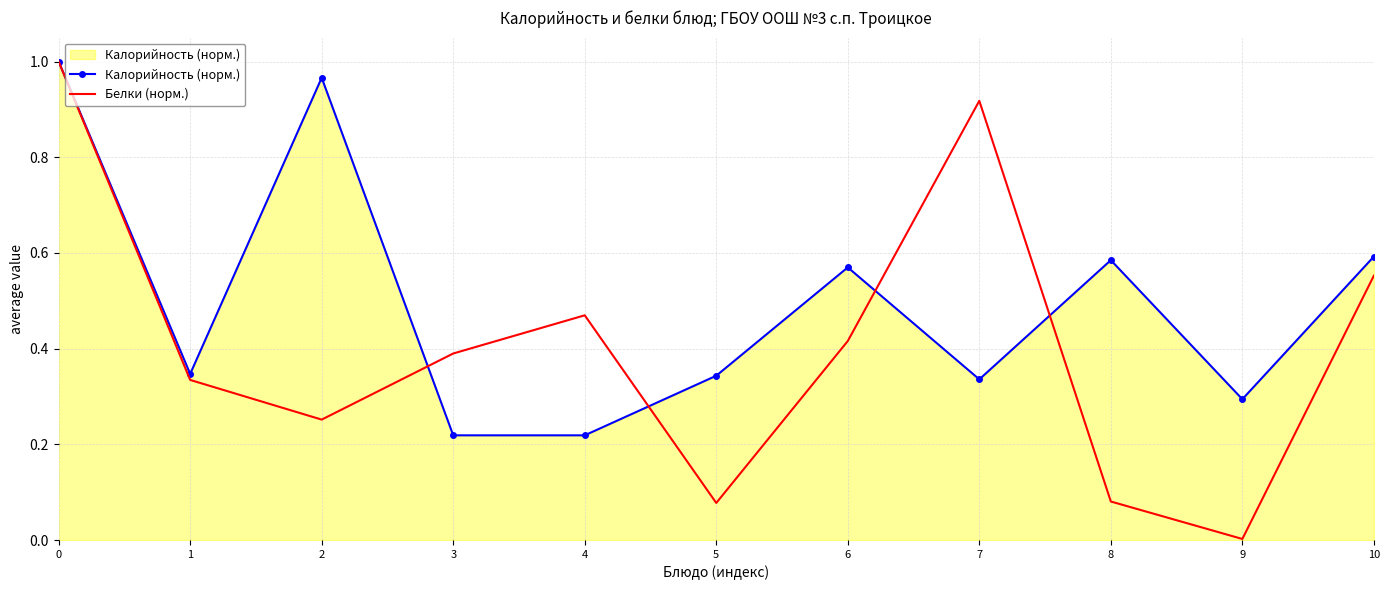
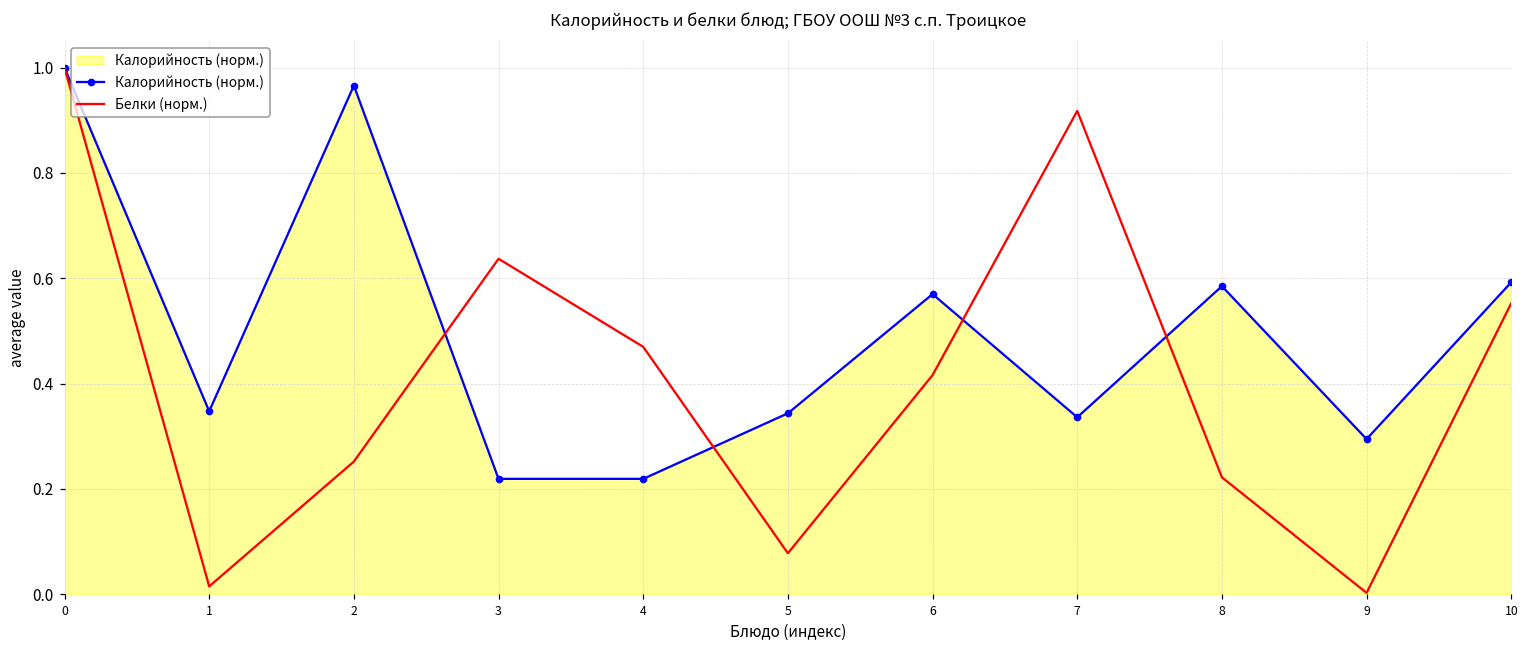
  {
    "Белки (норм.)": {
-     "1": 0.33,
+     "1": 0.01,
      "2": 0.25,
-     "3": 0.39,
+     "3": 0.64,
      "4": 0.47,
      "5": 0.08,
      "6": 0.42,
      "7": 0.92,
-     "8": 0.08,
+     "8": 0.22,
      "9": 0.00,
      "10": 0.55
    }
  }
